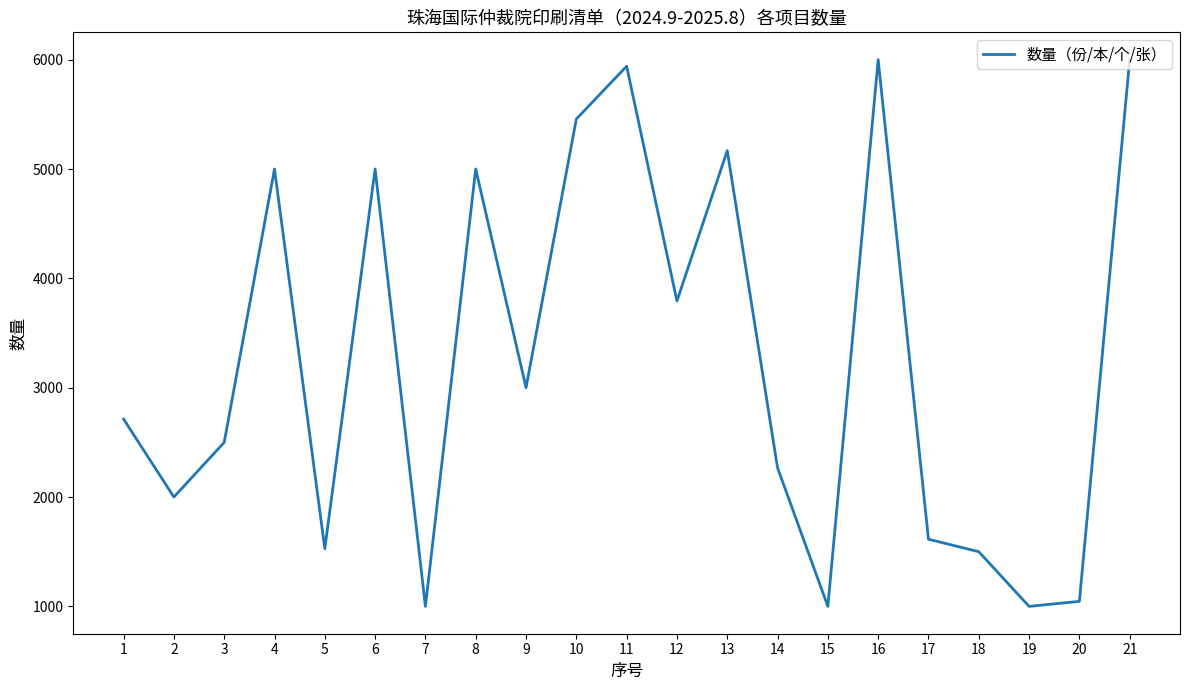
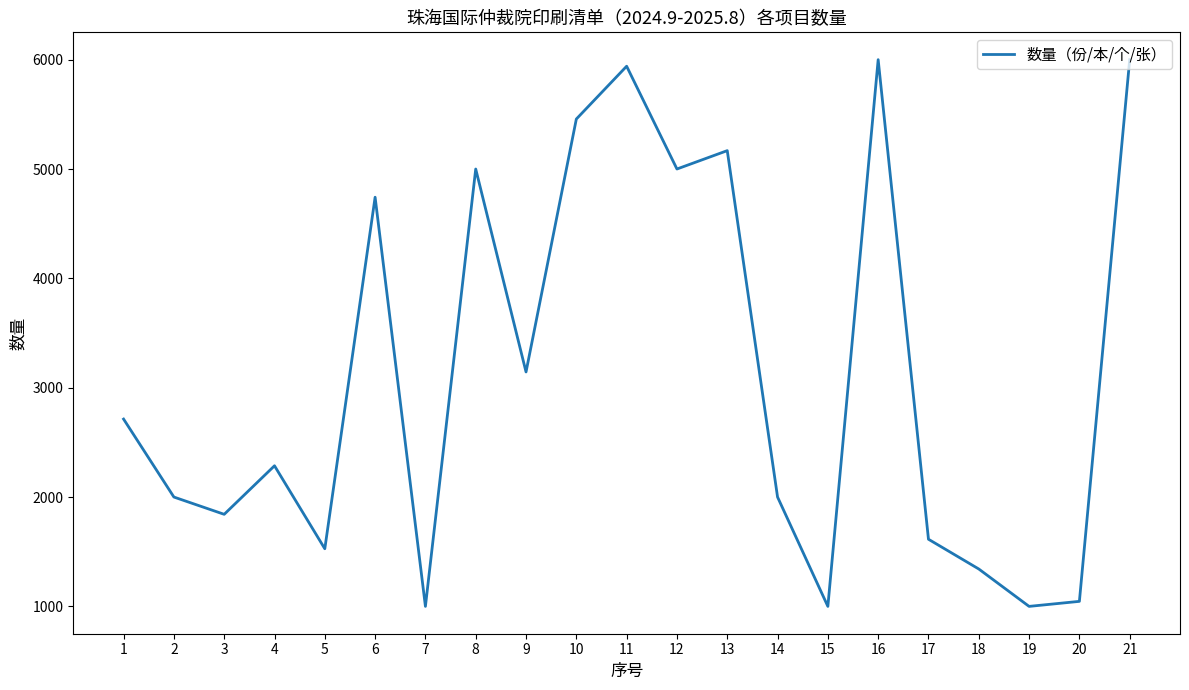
  {
    "1": 2710,
    "2": 2000,
-   "3": 2500,
-   "4": 5000,
+   "3": 1840,
+   "4": 2290,
    "5": 1530,
-   "6": 5000,
+   "6": 4740,
    "7": 1000,
    "8": 5000,
-   "9": 3000,
+   "9": 3140,
    "10": 5460,
    "11": 5940,
-   "12": 3790,
+   "12": 5000,
    "13": 5170,
-   "14": 2270,
+   "14": 2000,
    "15": 1000,
    "16": 6000,
    "17": 1610,
-   "18": 1500,
+   "18": 1340,
    "19": 1000,
    "20": 1050
  }
